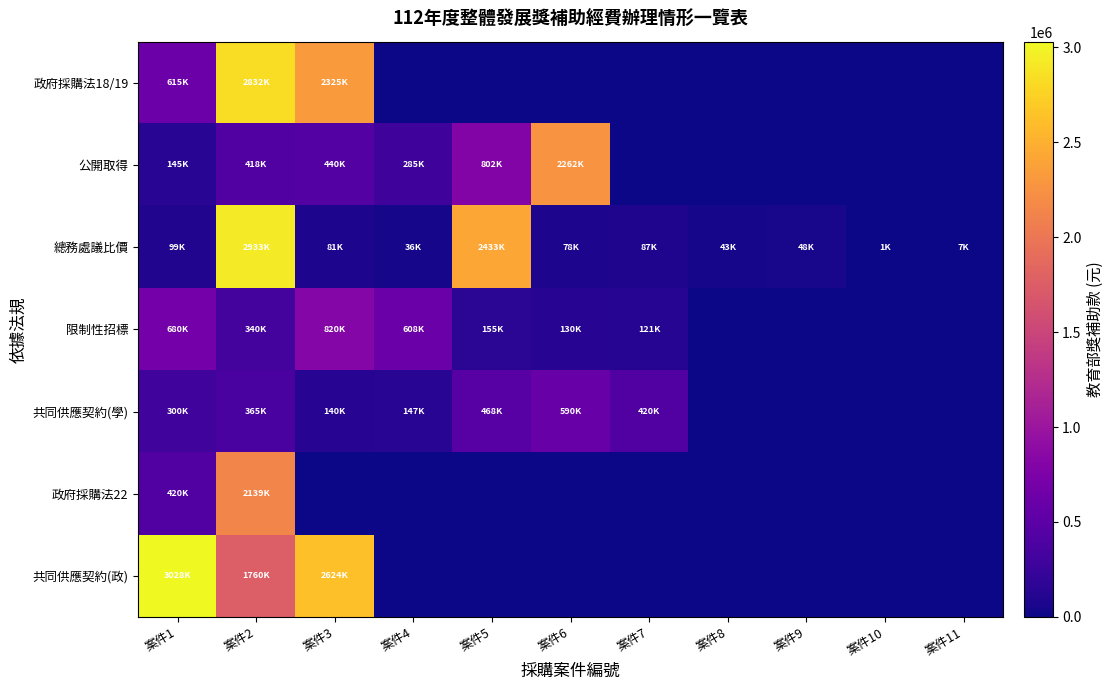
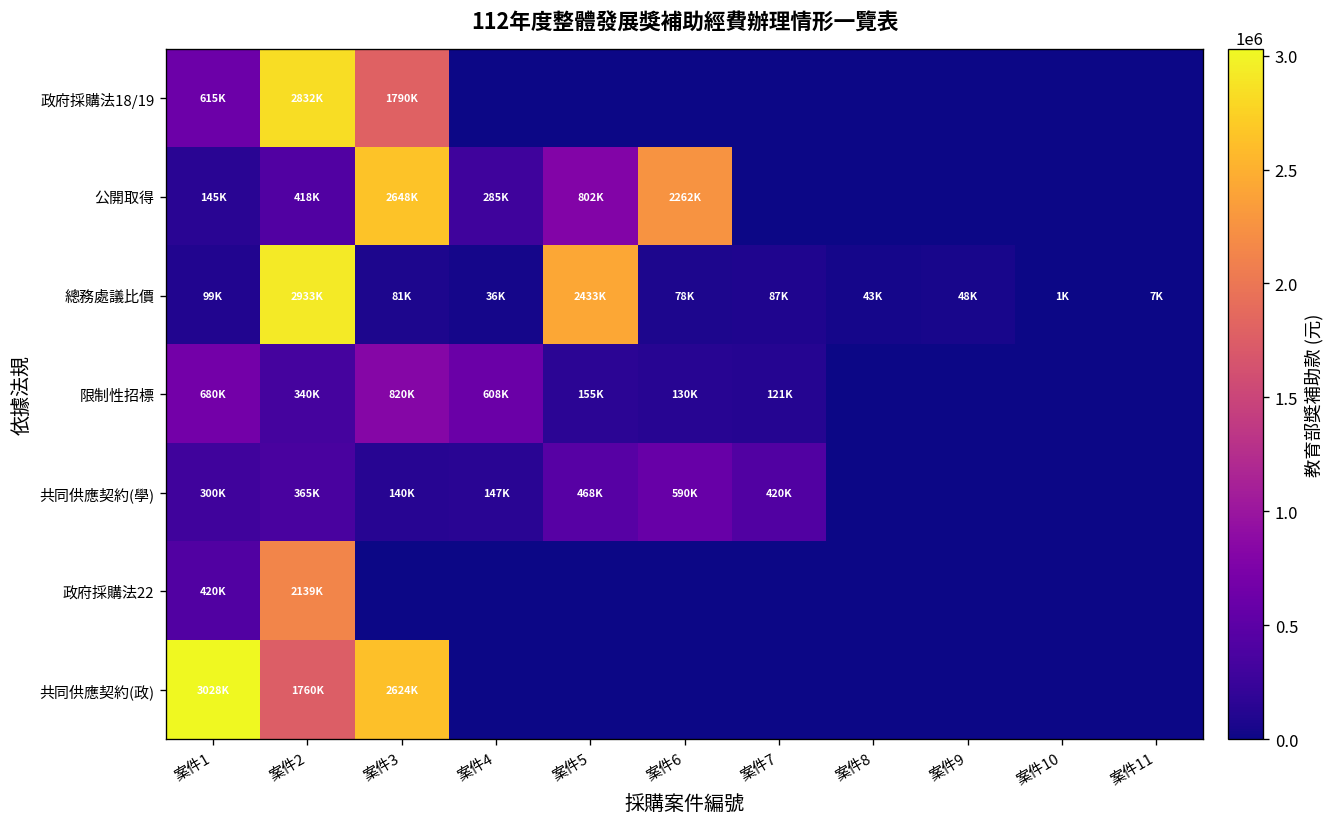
  {
    "政府採購法18/19": {
      "案件1": "615K",
      "案件2": "2832K",
-     "案件3": "2325K"
+     "案件3": "1790K"
    },
    "公開取得": {
      "案件1": "145K",
      "案件2": "418K",
-     "案件3": "440K",
+     "案件3": "2648K",
      "案件4": "285K",
      "案件5": "802K",
      "案件6": "2262K"
    },
    "總務處議比價": {
      "案件1": "99K",
      "案件2": "2933K",
      "案件3": "81K",
      "案件4": "36K",
      "案件5": "2433K",
      "案件6": "78K",
      "案件7": "87K",
      "案件8": "43K",
      "案件9": "48K",
      "案件10": "1K",
      "案件11": "7K"
    },
    "限制性招標": {
      "案件1": "680K",
      "案件2": "340K",
      "案件3": "820K",
      "案件4": "608K",
      "案件5": "155K",
      "案件6": "130K",
      "案件7": "121K"
    },
    "共同供應契約(學)": {
      "案件1": "300K",
      "案件2": "365K",
      "案件3": "140K",
      "案件4": "147K",
      "案件5": "468K",
      "案件6": "590K",
      "案件7": "420K"
    },
    "政府採購法22": {
      "案件1": "420K",
      "案件2": "2139K"
    },
    "共同供應契約(政)": {
      "案件1": "3028K",
      "案件2": "1760K",
      "案件3": "2624K"
    }
  }
